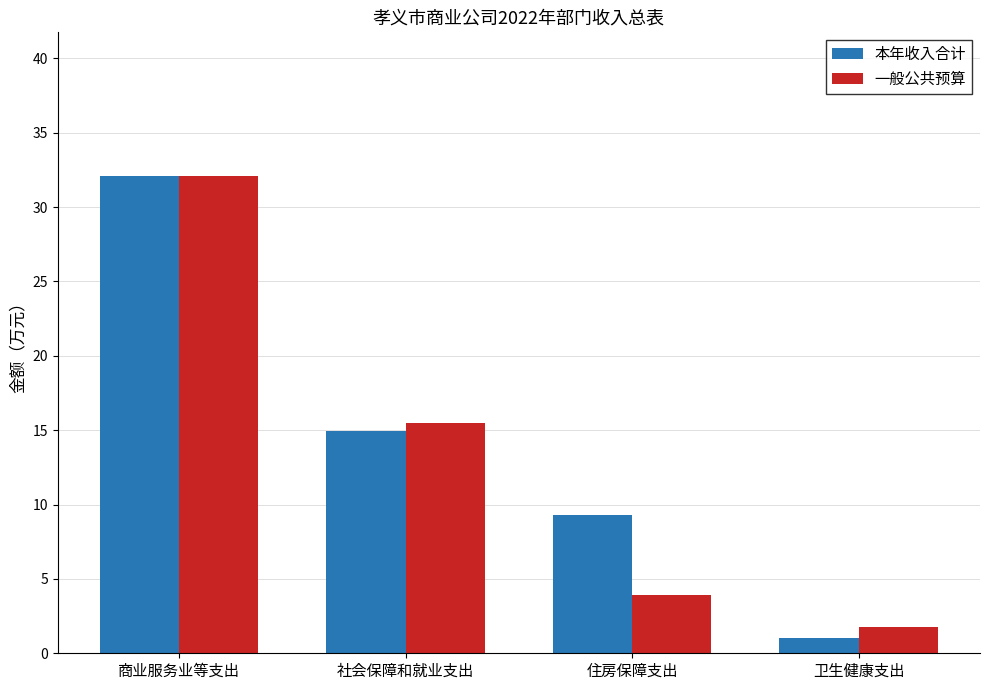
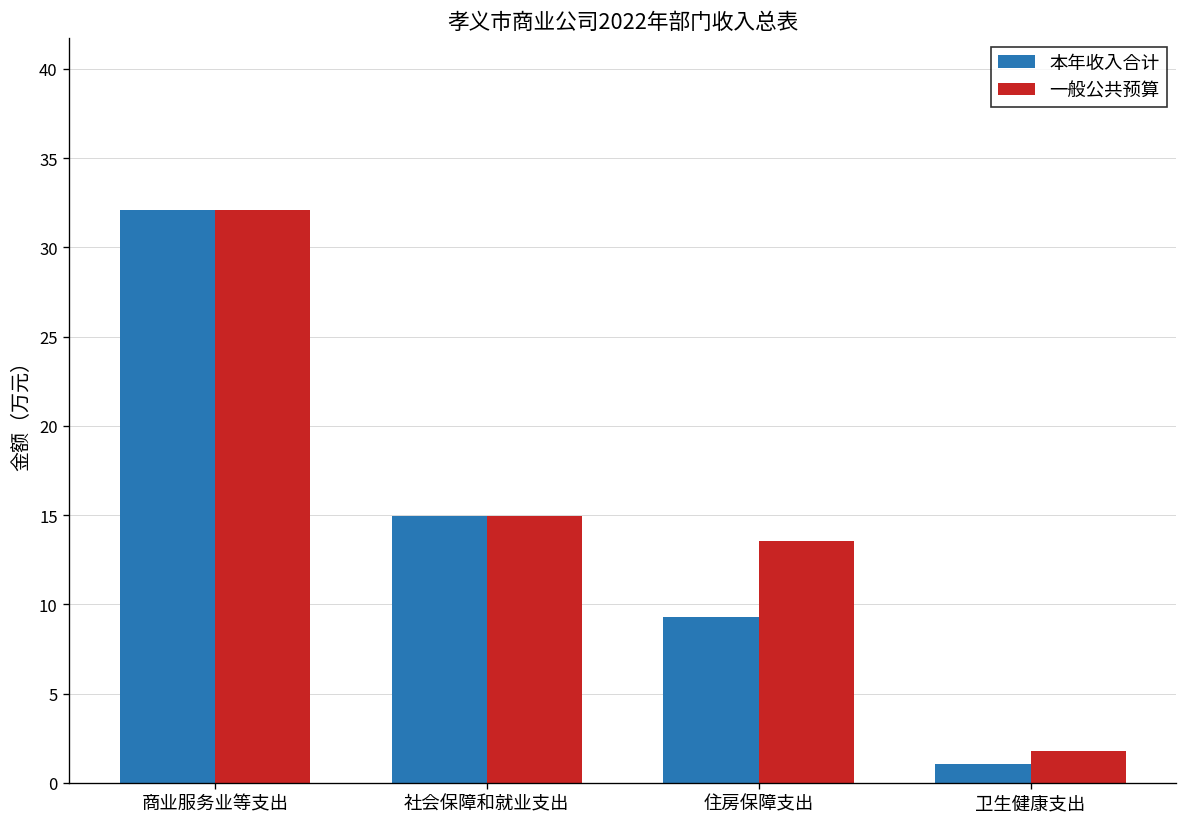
  {
    "本年收入合计": {
      "商业服务业等支出": 32.1,
      "社会保障和就业支出": 15.0,
      "住房保障支出": 9.3,
      "卫生健康支出": 1.0
    },
    "一般公共预算": {
      "商业服务业等支出": 32.1,
-     "社会保障和就业支出": 15.5,
-     "住房保障支出": 3.9,
+     "社会保障和就业支出": 15.0,
+     "住房保障支出": 13.5,
      "卫生健康支出": 1.8
    }
  }
